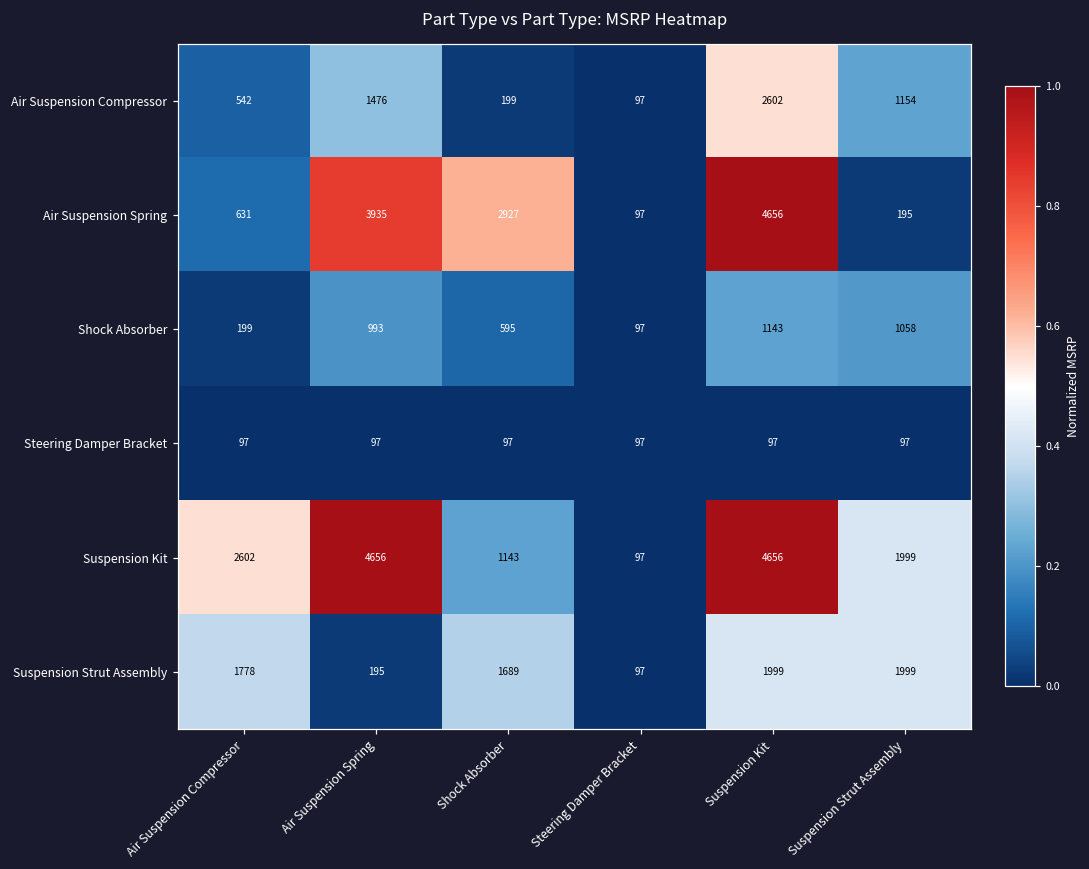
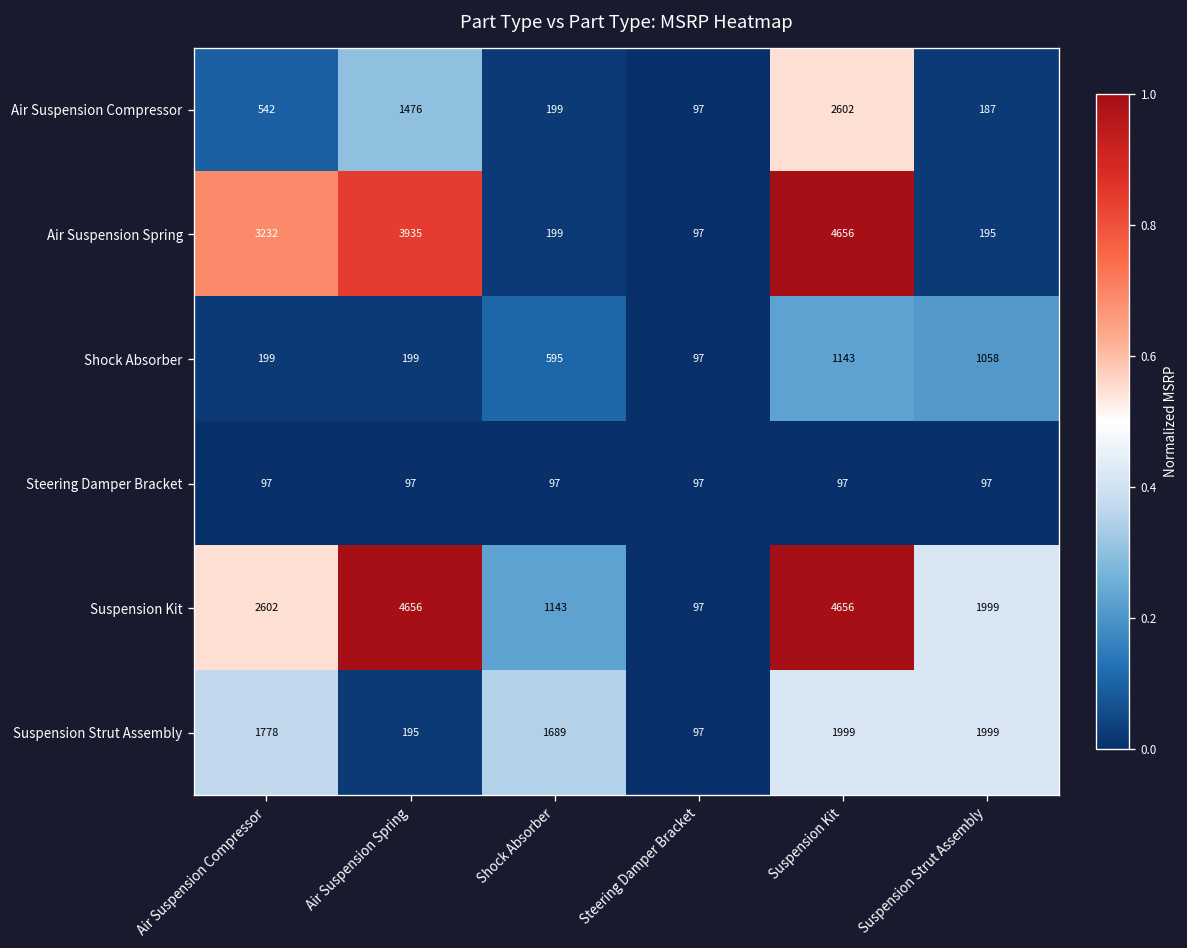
  {
    "Air Suspension Compressor": {
      "Air Suspension Compressor": 542,
      "Air Suspension Spring": 1476,
      "Shock Absorber": 199,
      "Steering Damper Bracket": 97,
      "Suspension Kit": 2602,
-     "Suspension Strut Assembly": 1154
+     "Suspension Strut Assembly": 187
    },
    "Air Suspension Spring": {
-     "Air Suspension Compressor": 631,
+     "Air Suspension Compressor": 3232,
      "Air Suspension Spring": 3935,
-     "Shock Absorber": 2927,
+     "Shock Absorber": 199,
      "Steering Damper Bracket": 97,
      "Suspension Kit": 4656,
      "Suspension Strut Assembly": 195
    },
    "Shock Absorber": {
      "Air Suspension Compressor": 199,
-     "Air Suspension Spring": 993,
+     "Air Suspension Spring": 199,
      "Shock Absorber": 595,
      "Steering Damper Bracket": 97,
      "Suspension Kit": 1143,
      "Suspension Strut Assembly": 1058
    },
    "Steering Damper Bracket": {
      "Air Suspension Compressor": 97,
      "Air Suspension Spring": 97,
      "Shock Absorber": 97,
      "Steering Damper Bracket": 97,
      "Suspension Kit": 97,
      "Suspension Strut Assembly": 97
    },
    "Suspension Kit": {
      "Air Suspension Compressor": 2602,
      "Air Suspension Spring": 4656,
      "Shock Absorber": 1143,
      "Steering Damper Bracket": 97,
      "Suspension Kit": 4656,
      "Suspension Strut Assembly": 1999
    },
    "Suspension Strut Assembly": {
      "Air Suspension Compressor": 1778,
      "Air Suspension Spring": 195,
      "Shock Absorber": 1689,
      "Steering Damper Bracket": 97,
      "Suspension Kit": 1999,
      "Suspension Strut Assembly": 1999
    }
  }
